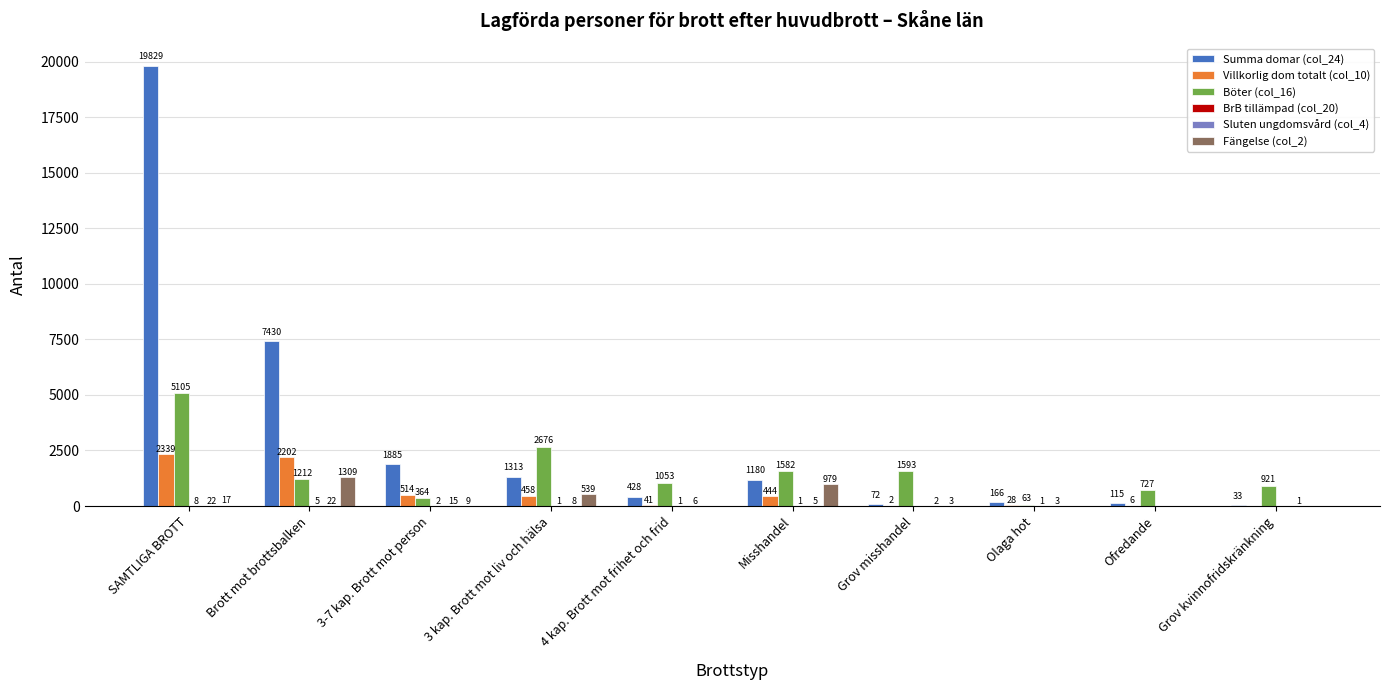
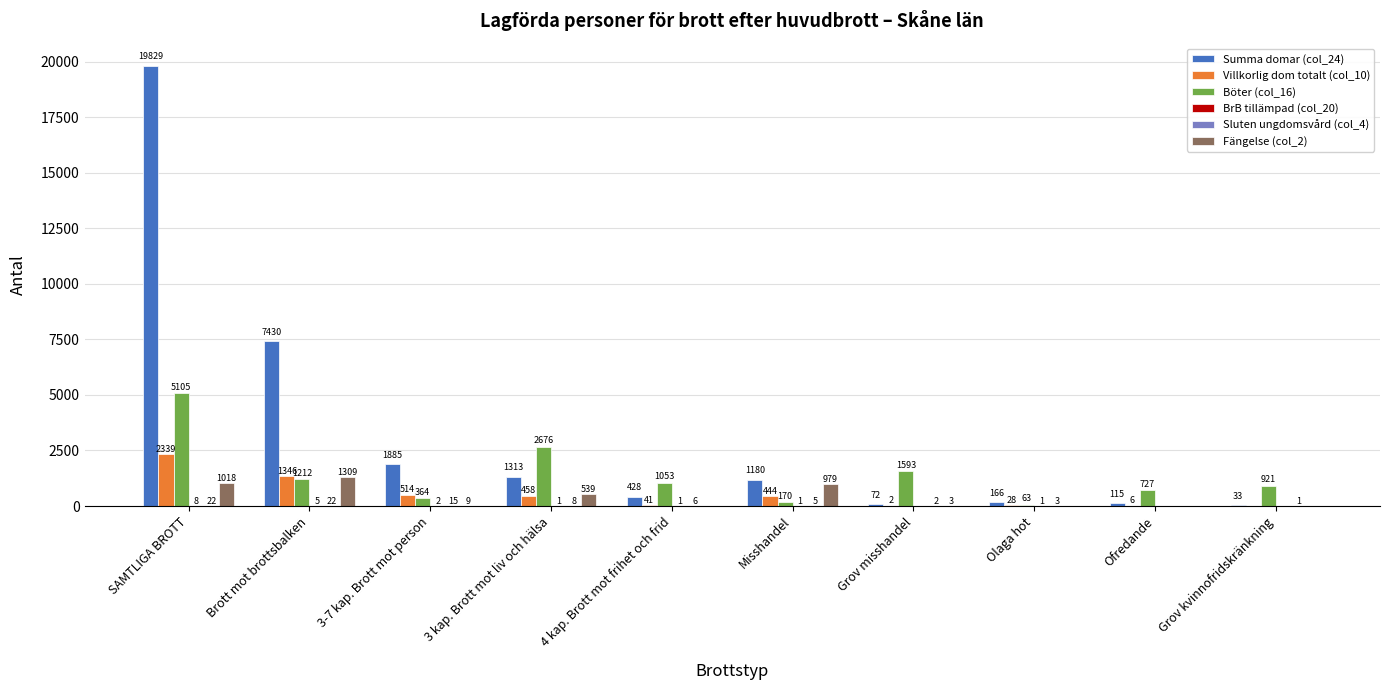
  {
    "Villkorlig dom totalt (col_10)": {
      "SAMTLIGA BROTT": 2339,
-     "Brott mot brottsbalken": 2202,
+     "Brott mot brottsbalken": 1346,
      "3-7 kap. Brott mot person": 514,
      "3 kap. Brott mot liv och hälsa": 458,
      "4 kap. Brott mot frihet och frid": 41,
      "Misshandel": 444,
      "Grov misshandel": 2,
      "Olaga hot": 28,
      "Ofredande": 6
    },
    "Böter (col_16)": {
      "SAMTLIGA BROTT": 5105,
      "3-7 kap. Brott mot person": 364,
      "3 kap. Brott mot liv och hälsa": 2676,
      "4 kap. Brott mot frihet och frid": 1053,
-     "Misshandel": 1582,
+     "Misshandel": 170,
      "Grov misshandel": 1593,
      "Olaga hot": 63,
      "Ofredande": 727,
      "Grov kvinnofridskränkning": 921
    },
    "BrB tillämpad (col_20)": {
      "SAMTLIGA BROTT": 8,
      "Brott mot brottsbalken": 5,
      "3-7 kap. Brott mot person": 2,
      "3 kap. Brott mot liv och hälsa": 1,
      "4 kap. Brott mot frihet och frid": 1,
      "Misshandel": 1,
      "Olaga hot": 1
    },
    "Fängelse (col_2)": {
-     "SAMTLIGA BROTT": 17,
+     "SAMTLIGA BROTT": 1018,
      "Brott mot brottsbalken": 1309,
      "3-7 kap. Brott mot person": 9,
      "3 kap. Brott mot liv och hälsa": 539,
      "Misshandel": 979,
      "Grov misshandel": 3
    }
  }
